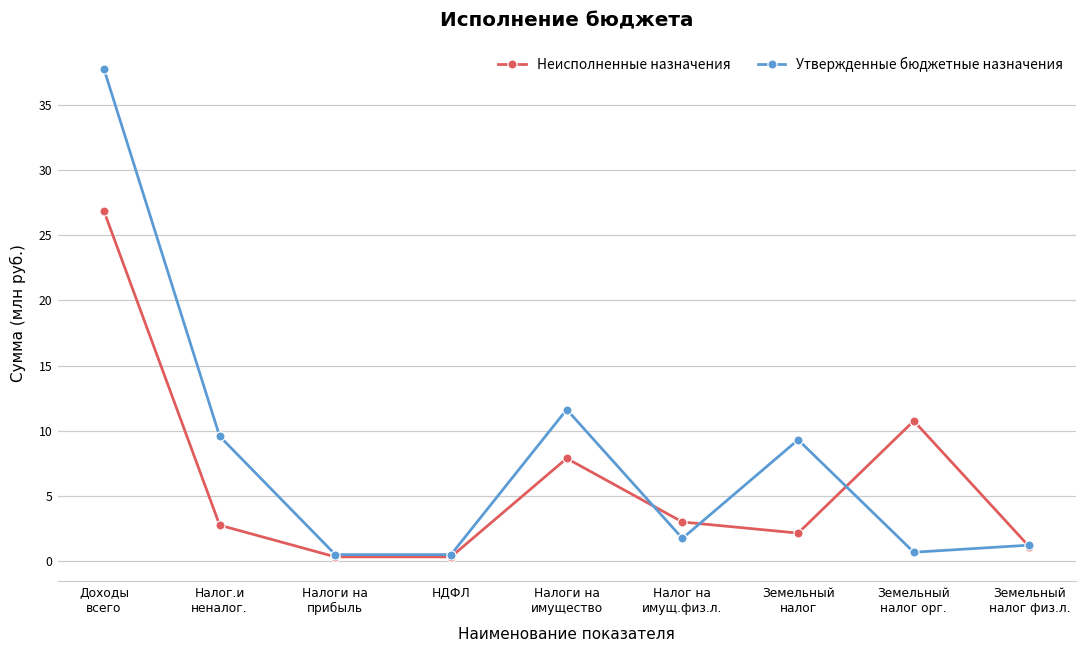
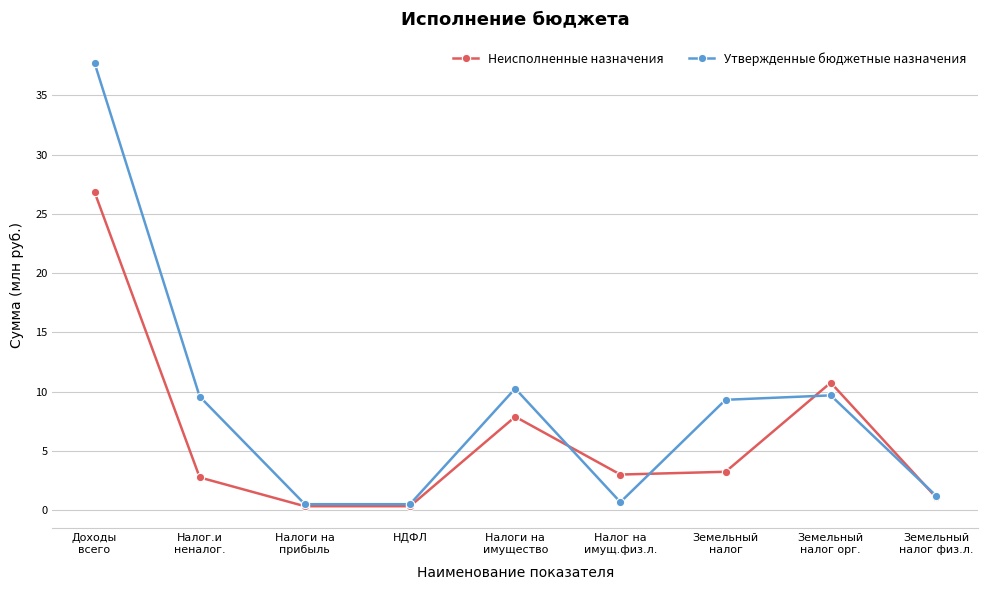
  {
    "Неисполненные назначения": {
      "Доходы всего": 26.8,
      "Налог.и неналог.": 2.8,
      "Налоги на имущество": 7.9,
      "Налог на имущ.физ.л.": 3.0,
-     "Земельный налог": 2.2,
+     "Земельный налог": 3.3,
      "Земельный налог орг.": 10.8
    },
    "Утвержденные бюджетные назначения": {
      "Доходы всего": 37.7,
      "Налог.и неналог.": 9.6,
-     "Налоги на имущество": 11.6,
-     "Налог на имущ.физ.л.": 1.8,
+     "Налоги на имущество": 10.3,
+     "Налог на имущ.физ.л.": 0.7,
      "Земельный налог": 9.3,
-     "Земельный налог орг.": 0.7
+     "Земельный налог орг.": 9.7
    }
  }
